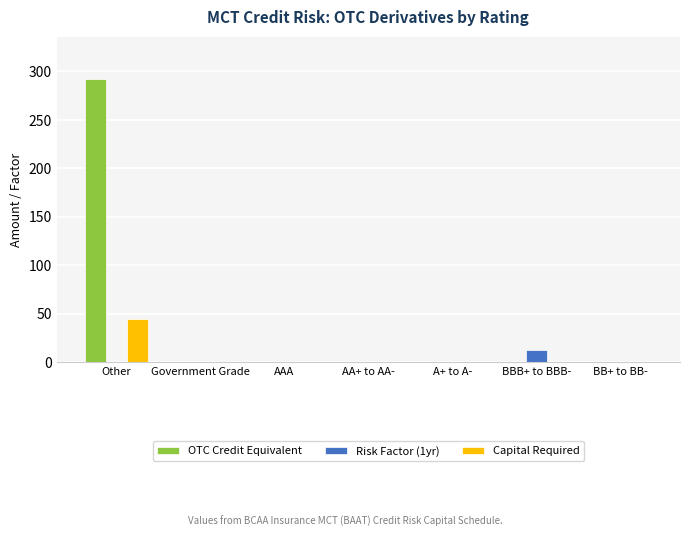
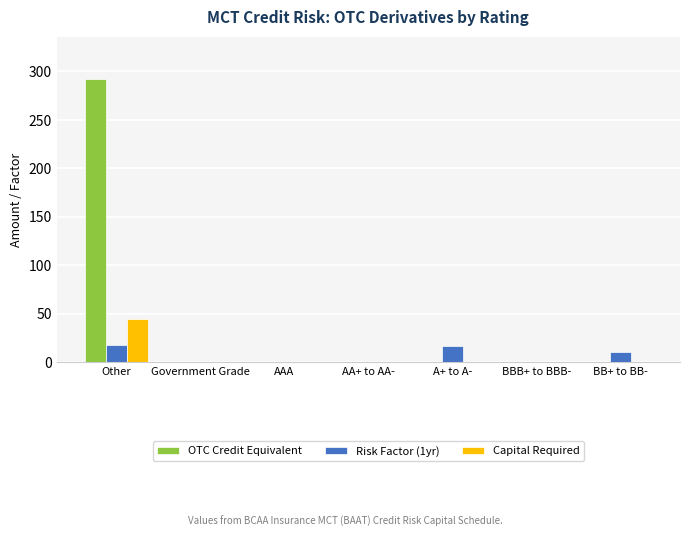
  {
    "OTC Credit Equivalent": {
      "Other": 290,
      "Government Grade": 0,
      "AAA": 0,
      "AA+ to AA-": 0,
      "A+ to A-": 0,
      "BBB+ to BBB-": 0,
      "BB+ to BB-": 0
    },
    "Risk Factor (1yr)": {
-     "Other": 0,
+     "Other": 20,
      "Government Grade": 0,
-     "A+ to A-": 0,
-     "BBB+ to BBB-": 10,
-     "BB+ to BB-": 0
+     "A+ to A-": 20,
+     "BBB+ to BBB-": 0,
+     "BB+ to BB-": 10
    },
    "Capital Required": {
      "Other": 50,
      "Government Grade": 0,
      "AAA": 0,
      "AA+ to AA-": 0,
      "A+ to A-": 0,
      "BBB+ to BBB-": 0,
      "BB+ to BB-": 0
    }
  }
